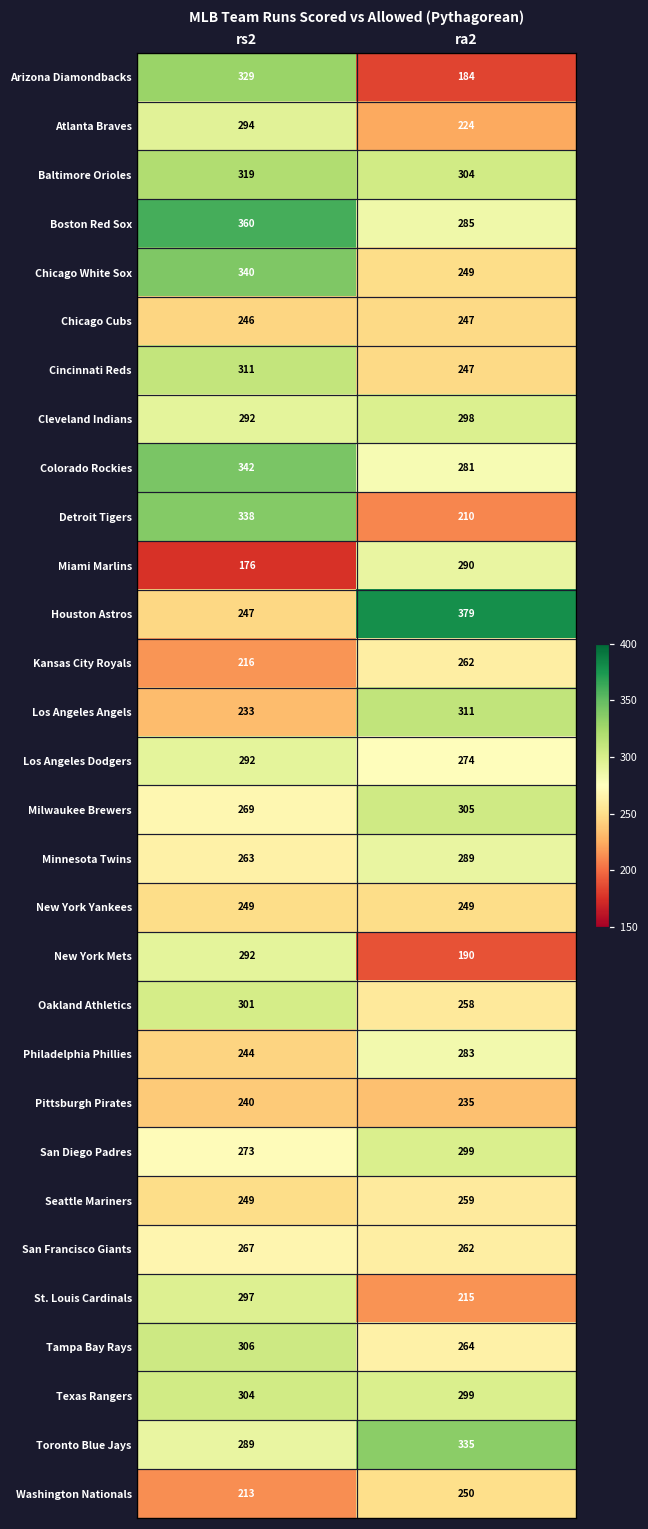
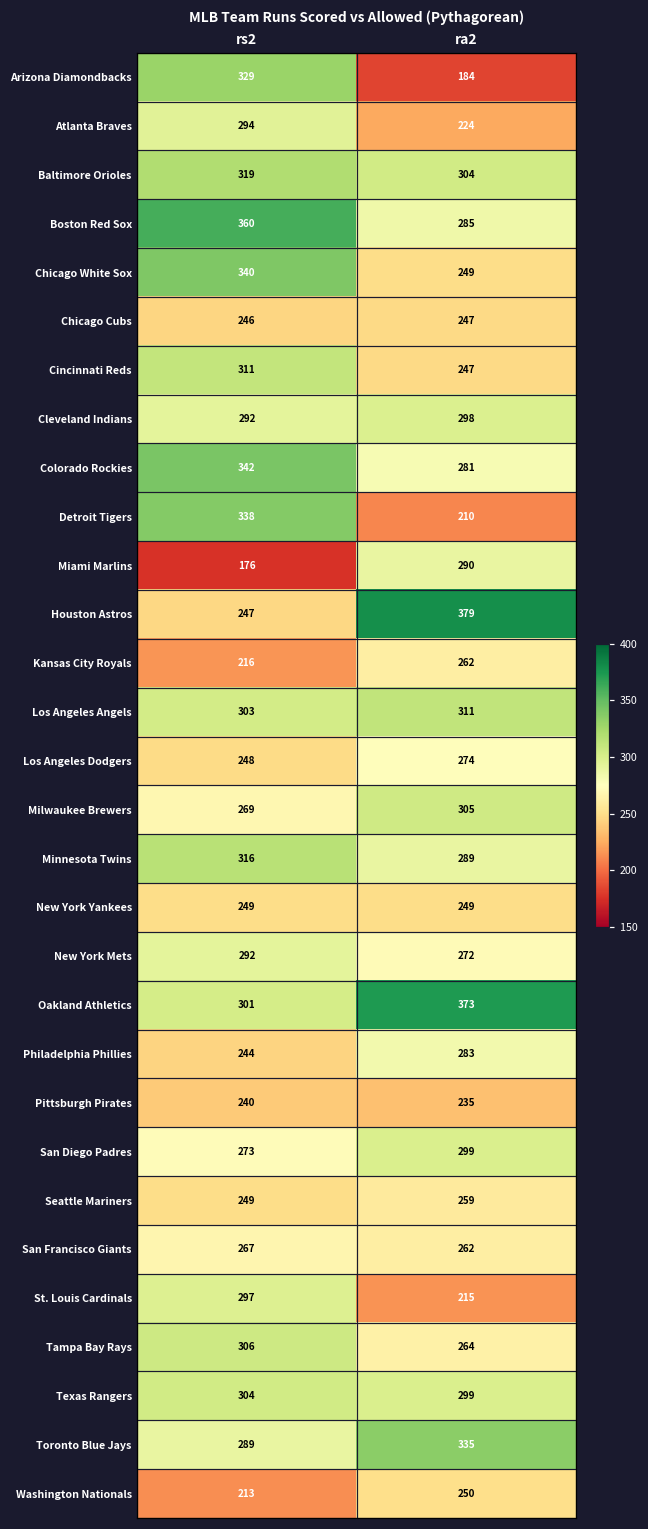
  {
    "Arizona Diamondbacks": {
      "rs2": 329,
      "ra2": 184
    },
    "Atlanta Braves": {
      "rs2": 294,
      "ra2": 224
    },
    "Baltimore Orioles": {
      "rs2": 319,
      "ra2": 304
    },
    "Boston Red Sox": {
      "rs2": 360,
      "ra2": 285
    },
    "Chicago White Sox": {
      "rs2": 340,
      "ra2": 249
    },
    "Chicago Cubs": {
      "rs2": 246,
      "ra2": 247
    },
    "Cincinnati Reds": {
      "rs2": 311,
      "ra2": 247
    },
    "Cleveland Indians": {
      "rs2": 292,
      "ra2": 298
    },
    "Colorado Rockies": {
      "rs2": 342,
      "ra2": 281
    },
    "Detroit Tigers": {
      "rs2": 338,
      "ra2": 210
    },
    "Miami Marlins": {
      "rs2": 176,
      "ra2": 290
    },
    "Houston Astros": {
      "rs2": 247,
      "ra2": 379
    },
    "Kansas City Royals": {
      "rs2": 216,
      "ra2": 262
    },
    "Los Angeles Angels": {
-     "rs2": 233,
+     "rs2": 303,
      "ra2": 311
    },
    "Los Angeles Dodgers": {
-     "rs2": 292,
+     "rs2": 248,
      "ra2": 274
    },
    "Milwaukee Brewers": {
      "rs2": 269,
      "ra2": 305
    },
    "Minnesota Twins": {
-     "rs2": 263,
+     "rs2": 316,
      "ra2": 289
    },
    "New York Yankees": {
      "rs2": 249,
      "ra2": 249
    },
    "New York Mets": {
      "rs2": 292,
-     "ra2": 190
+     "ra2": 272
    },
    "Oakland Athletics": {
      "rs2": 301,
-     "ra2": 258
+     "ra2": 373
    },
    "Philadelphia Phillies": {
      "rs2": 244,
      "ra2": 283
    },
    "Pittsburgh Pirates": {
      "rs2": 240,
      "ra2": 235
    },
    "San Diego Padres": {
      "rs2": 273,
      "ra2": 299
    },
    "Seattle Mariners": {
      "rs2": 249,
      "ra2": 259
    },
    "San Francisco Giants": {
      "rs2": 267,
      "ra2": 262
    },
    "St. Louis Cardinals": {
      "rs2": 297,
      "ra2": 215
    },
    "Tampa Bay Rays": {
      "rs2": 306,
      "ra2": 264
    },
    "Texas Rangers": {
      "rs2": 304,
      "ra2": 299
    },
    "Toronto Blue Jays": {
      "rs2": 289,
      "ra2": 335
    },
    "Washington Nationals": {
      "rs2": 213,
      "ra2": 250
    }
  }
